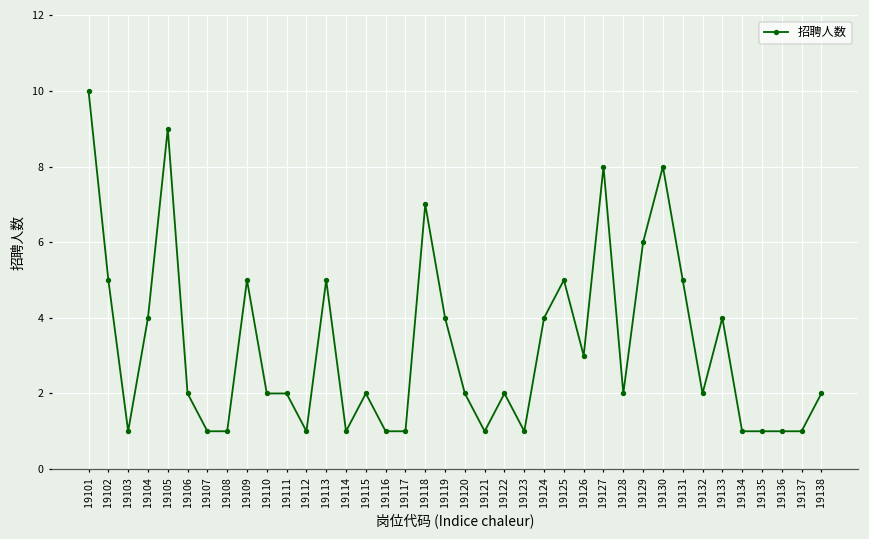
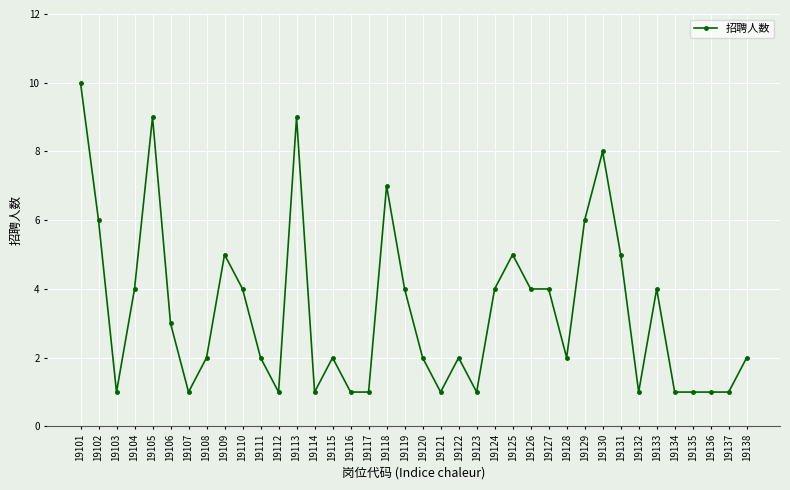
  {
    "19101": 10,
-   "19102": 5,
+   "19102": 6,
    "19103": 1,
    "19104": 4,
    "19105": 9,
-   "19106": 2,
+   "19106": 3,
    "19107": 1,
-   "19108": 1,
+   "19108": 2,
    "19109": 5,
-   "19110": 2,
+   "19110": 4,
    "19111": 2,
    "19112": 1,
-   "19113": 5,
+   "19113": 9,
    "19114": 1,
    "19115": 2,
    "19116": 1,
    "19117": 1,
    "19118": 7,
    "19119": 4,
    "19120": 2,
    "19121": 1,
    "19122": 2,
    "19123": 1,
    "19124": 4,
    "19125": 5,
-   "19126": 3,
-   "19127": 8,
+   "19126": 4,
+   "19127": 4,
    "19128": 2,
    "19129": 6,
    "19130": 8,
    "19131": 5,
-   "19132": 2,
+   "19132": 1,
    "19133": 4,
    "19134": 1,
    "19135": 1,
    "19136": 1,
    "19137": 1,
    "19138": 2
  }
